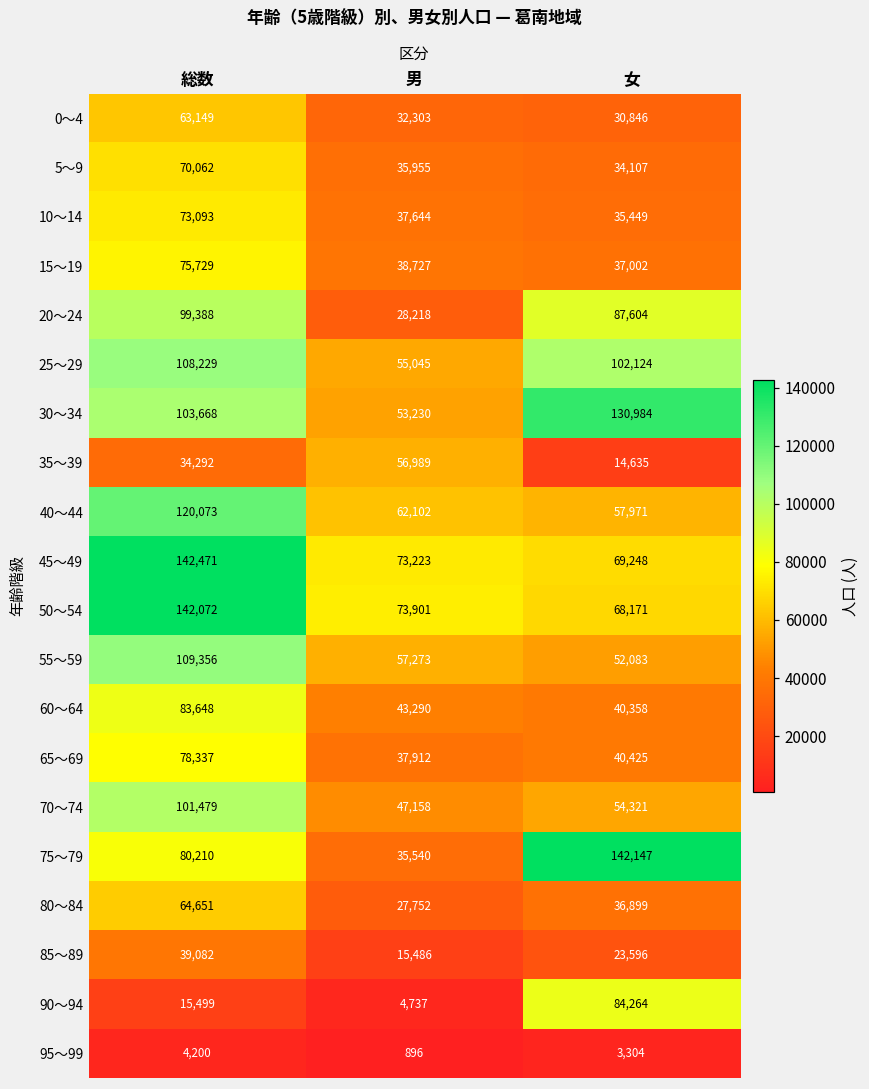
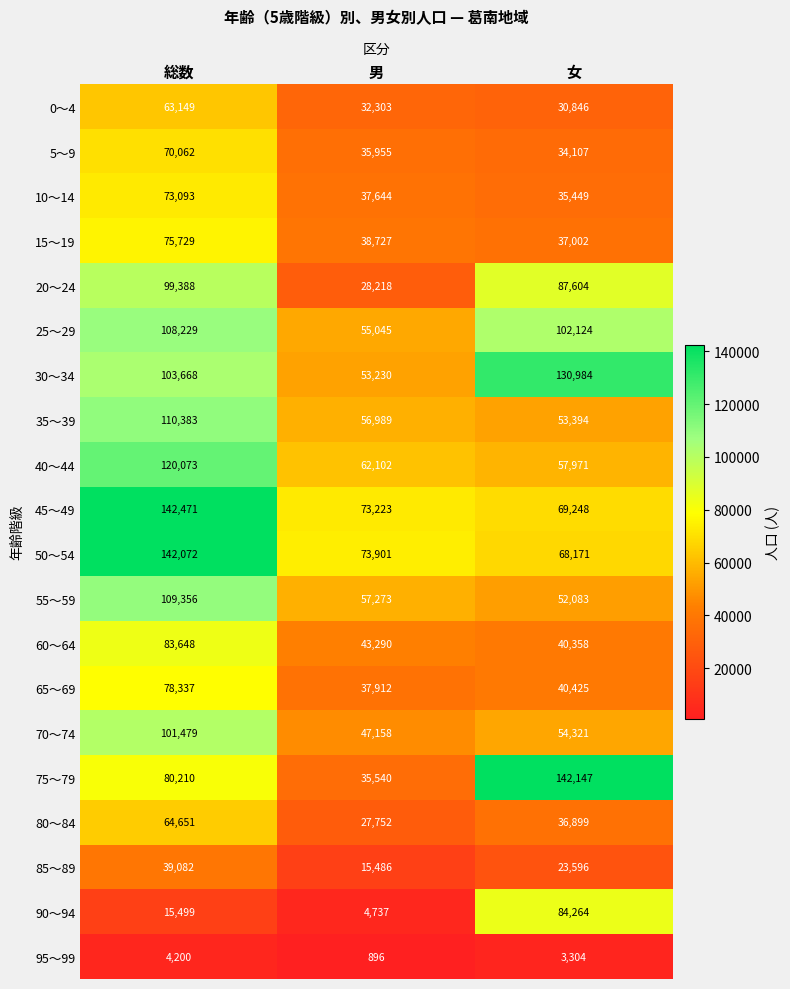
  {
    "0～4": {
      "総数": "63,149",
      "男": "32,303",
      "女": "30,846"
    },
    "5～9": {
      "総数": "70,062",
      "男": "35,955",
      "女": "34,107"
    },
    "10～14": {
      "総数": "73,093",
      "男": "37,644",
      "女": "35,449"
    },
    "15～19": {
      "総数": "75,729",
      "男": "38,727",
      "女": "37,002"
    },
    "20～24": {
      "総数": "99,388",
      "男": "28,218",
      "女": "87,604"
    },
    "25～29": {
      "総数": "108,229",
      "男": "55,045",
      "女": "102,124"
    },
    "30～34": {
      "総数": "103,668",
      "男": "53,230",
      "女": "130,984"
    },
    "35～39": {
-     "総数": "34,292",
+     "総数": "110,383",
      "男": "56,989",
-     "女": "14,635"
+     "女": "53,394"
    },
    "40～44": {
      "総数": "120,073",
      "男": "62,102",
      "女": "57,971"
    },
    "45～49": {
      "総数": "142,471",
      "男": "73,223",
      "女": "69,248"
    },
    "50～54": {
      "総数": "142,072",
      "男": "73,901",
      "女": "68,171"
    },
    "55～59": {
      "総数": "109,356",
      "男": "57,273",
      "女": "52,083"
    },
    "60～64": {
      "総数": "83,648",
      "男": "43,290",
      "女": "40,358"
    },
    "65～69": {
      "総数": "78,337",
      "男": "37,912",
      "女": "40,425"
    },
    "70～74": {
      "総数": "101,479",
      "男": "47,158",
      "女": "54,321"
    },
    "75～79": {
      "総数": "80,210",
      "男": "35,540",
      "女": "142,147"
    },
    "80～84": {
      "総数": "64,651",
      "男": "27,752",
      "女": "36,899"
    },
    "85～89": {
      "総数": "39,082",
      "男": "15,486",
      "女": "23,596"
    },
    "90～94": {
      "総数": "15,499",
      "男": "4,737",
      "女": "84,264"
    },
    "95～99": {
      "総数": "4,200",
      "男": "896",
      "女": "3,304"
    }
  }
